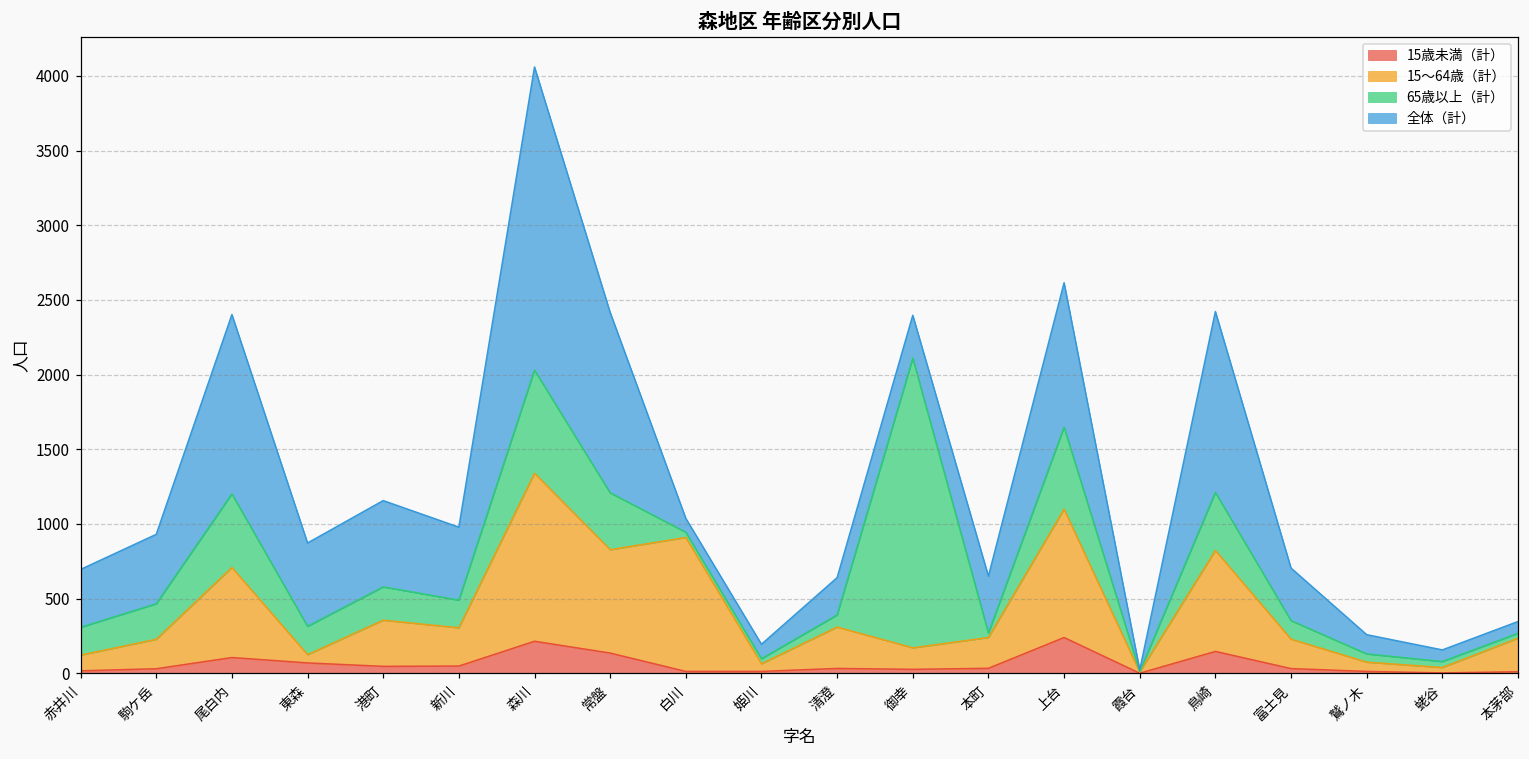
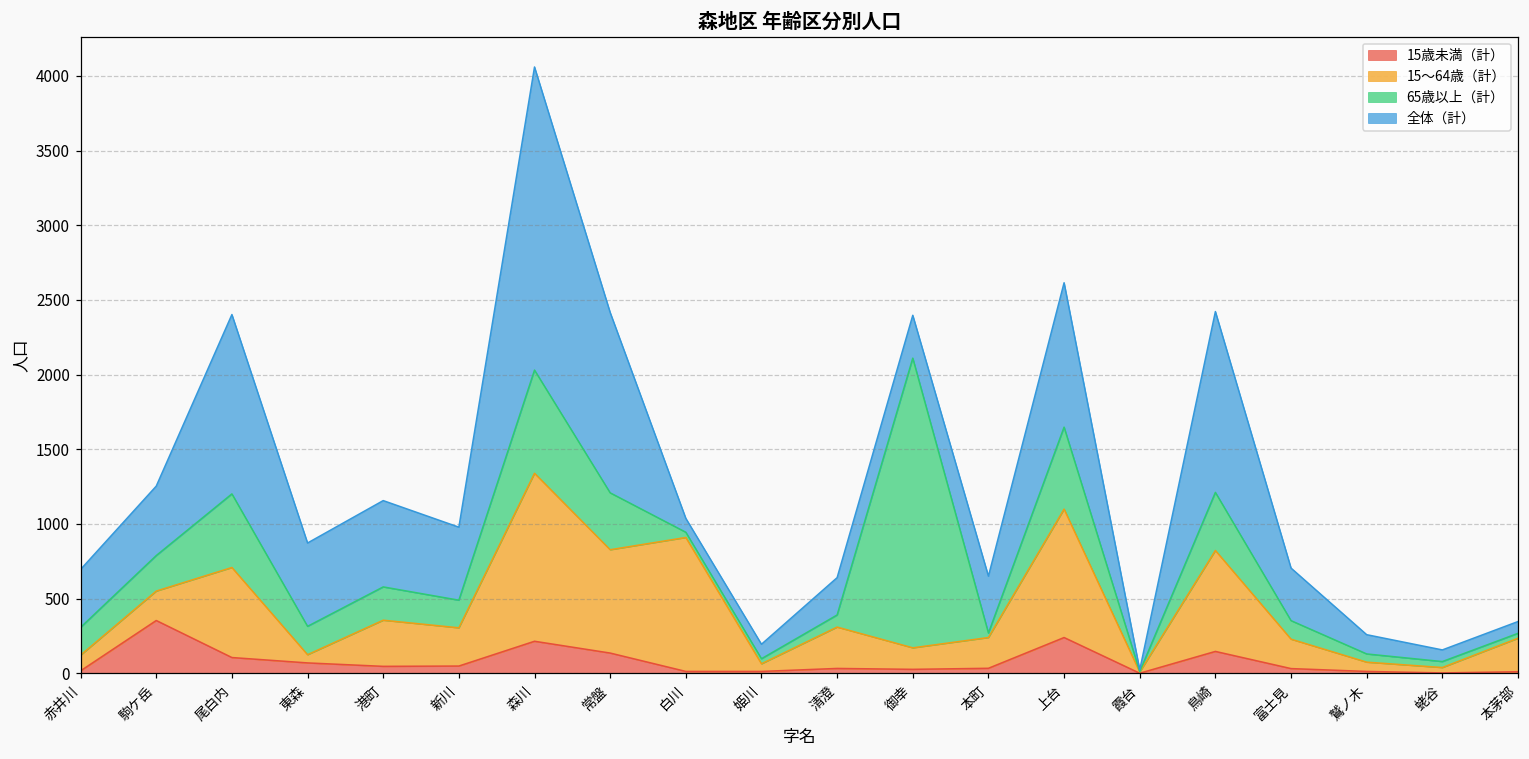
  {
    "15歳未満（計）": {
      "赤井川": 20,
-     "駒ケ岳": 30,
+     "駒ケ岳": 350,
      "尾白内": 110,
      "東森": 70,
      "港町": 50,
      "新川": 50,
      "森川": 210,
      "常盤": 140,
      "白川": 10,
      "姫川": 10,
      "清澄": 30,
      "御幸": 30,
      "本町": 30,
      "上台": 240,
      "鳥崎": 150,
      "富士見": 30,
      "鷲ノ木": 10,
      "蛯谷": 0,
      "本茅部": 10
    },
    "15～64歳（計）": {
      "赤井川": 110,
      "駒ケ岳": 200,
      "尾白内": 600,
      "東森": 60,
      "港町": 310,
      "新川": 260,
      "森川": 1130,
      "常盤": 690,
      "白川": 900,
      "姫川": 50,
      "清澄": 280,
      "御幸": 140,
      "本町": 210,
      "上台": 860,
      "鳥崎": 680,
      "富士見": 200,
      "鷲ノ木": 60,
      "蛯谷": 40,
      "本茅部": 220
    },
    "65歳以上（計）": {
      "赤井川": 190,
      "駒ケ岳": 240,
      "尾白内": 490,
      "東森": 190,
      "港町": 220,
      "新川": 190,
      "森川": 690,
      "常盤": 380,
      "白川": 40,
      "姫川": 30,
      "清澄": 80,
      "御幸": 1940,
      "本町": 30,
      "上台": 550,
      "鳥崎": 390,
      "富士見": 120,
      "鷲ノ木": 60,
      "蛯谷": 40,
      "本茅部": 30
    },
    "全体（計）": {
      "赤井川": 390,
      "駒ケ岳": 470,
      "尾白内": 1200,
      "東森": 560,
      "港町": 580,
      "新川": 490,
      "森川": 2030,
      "常盤": 1210,
      "白川": 90,
      "姫川": 100,
      "清澄": 250,
      "御幸": 290,
      "本町": 380,
      "上台": 970,
      "鳥崎": 1210,
      "富士見": 350,
      "鷲ノ木": 130,
      "蛯谷": 80,
      "本茅部": 80
    }
  }
